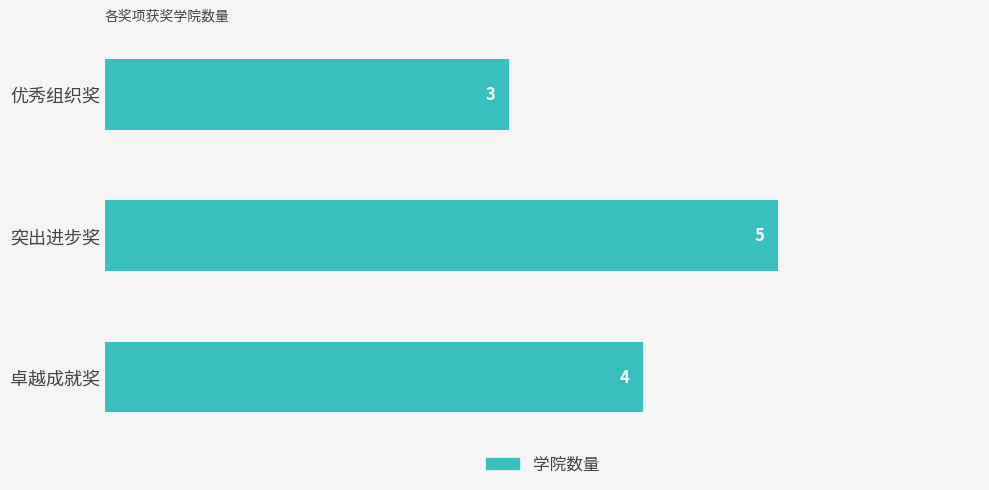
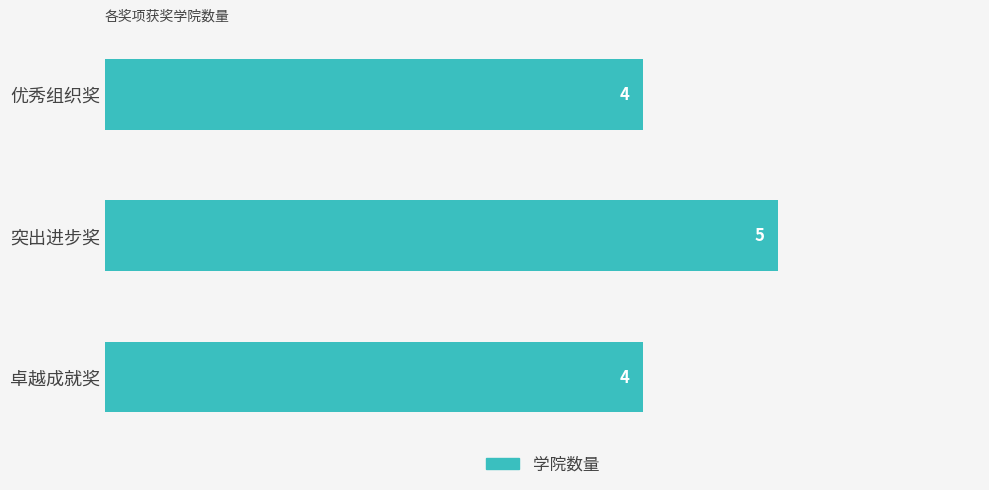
  {
-   "优秀组织奖": 3,
+   "优秀组织奖": 4,
    "突出进步奖": 5,
    "卓越成就奖": 4
  }
